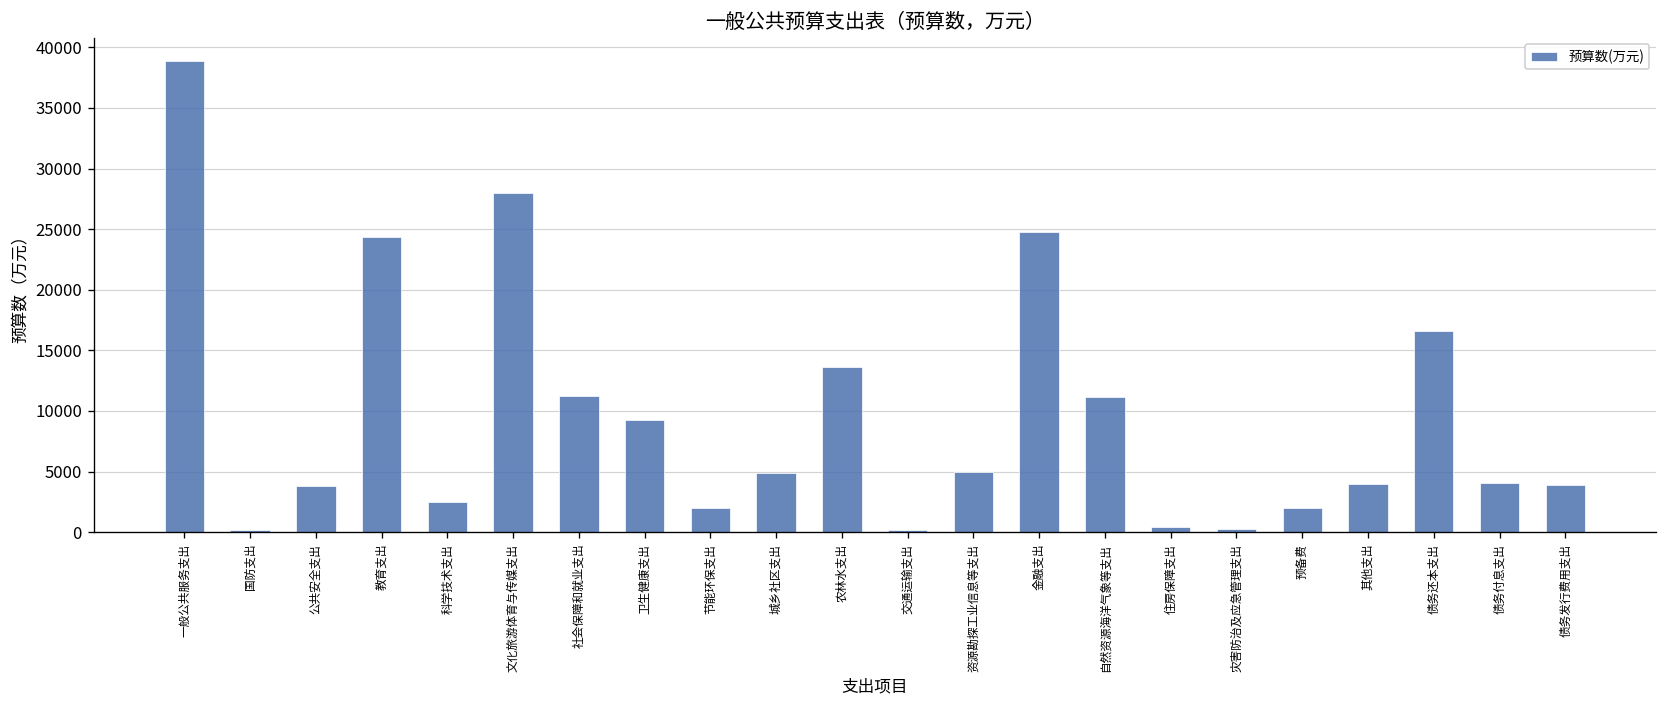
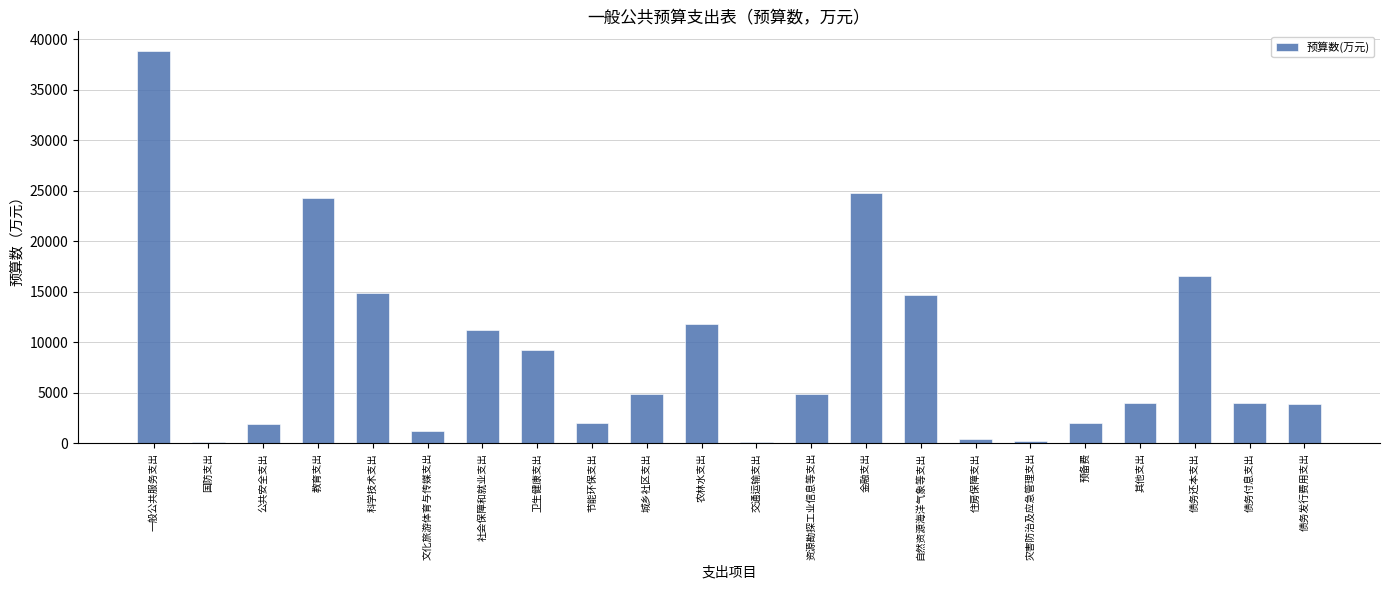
  {
    "一般公共服务支出": 38900,
-   "公共安全支出": 3800,
+   "公共安全支出": 1900,
    "教育支出": 24300,
-   "科学技术支出": 2500,
-   "文化旅游体育与传媒支出": 27900,
+   "科学技术支出": 14900,
+   "文化旅游体育与传媒支出": 1200,
    "社会保障和就业支出": 11300,
    "卫生健康支出": 9200,
    "节能环保支出": 2000,
    "城乡社区支出": 4900,
-   "农林水支出": 13600,
+   "农林水支出": 11800,
    "资源勘探工业信息等支出": 4900,
    "金融支出": 24800,
-   "自然资源海洋气象等支出": 11200,
+   "自然资源海洋气象等支出": 14700,
    "住房保障支出": 400,
    "灾害防治及应急管理支出": 300,
    "预备费": 2000,
    "其他支出": 4000,
    "债务还本支出": 16600,
    "债务付息支出": 4100,
    "债务发行费用支出": 3900
  }
